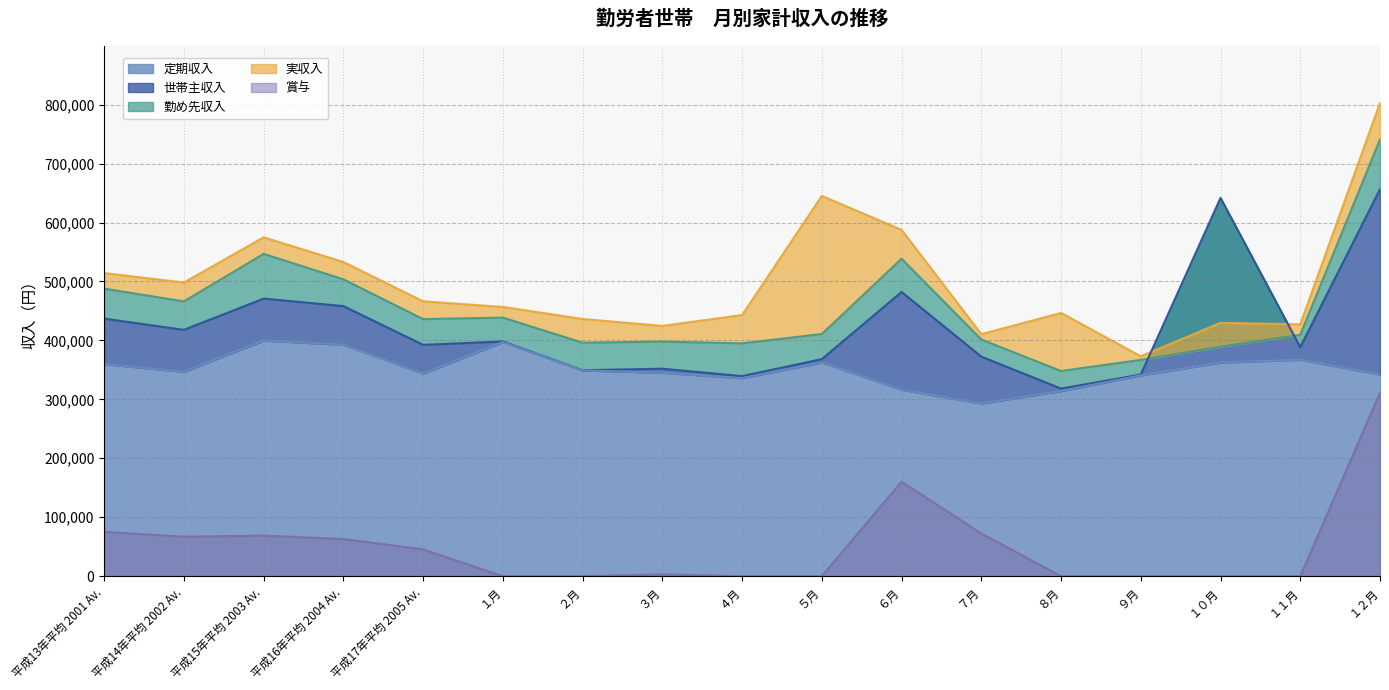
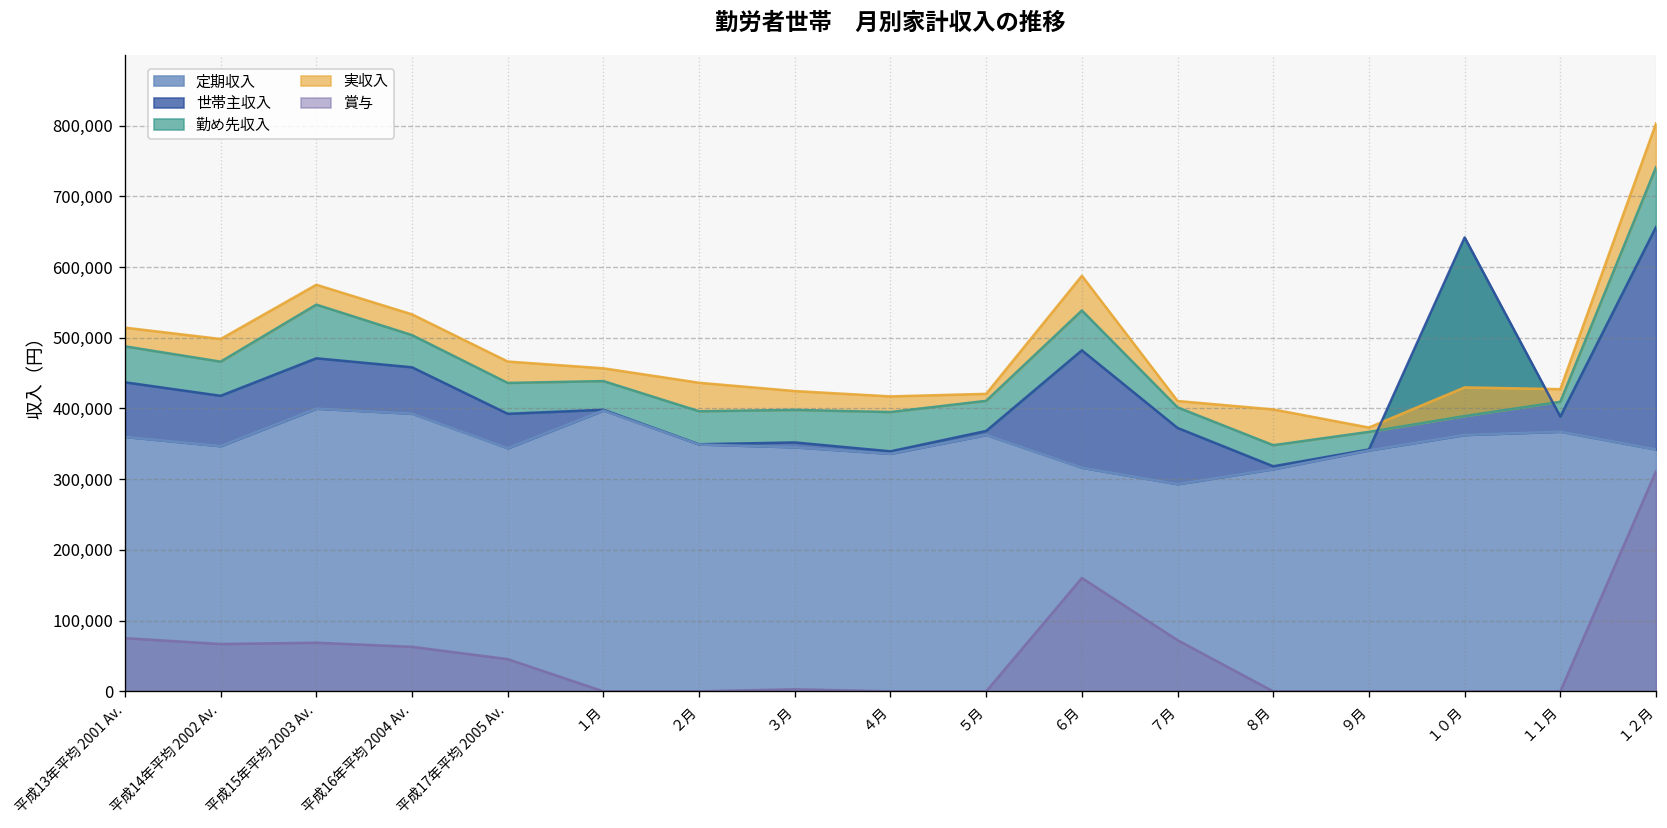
  {
    "実収入": {
      "平成13年平均 2001 Av.": "510,000",
      "平成14年平均 2002 Av.": "500,000",
      "平成15年平均 2003 Av.": "570,000",
      "平成16年平均 2004 Av.": "530,000",
      "平成17年平均 2005 Av.": "470,000",
      "１月": "460,000",
      "２月": "440,000",
      "３月": "420,000",
-     "４月": "440,000",
-     "５月": "650,000",
+     "４月": "420,000",
+     "５月": "420,000",
      "６月": "590,000",
      "７月": "410,000",
-     "８月": "450,000",
+     "８月": "400,000",
      "９月": "370,000",
      "１０月": "430,000",
      "１１月": "430,000",
      "１２月": "800,000"
    },
    "世帯主収入": {
      "平成13年平均 2001 Av.": "440,000",
      "平成14年平均 2002 Av.": "420,000",
      "平成15年平均 2003 Av.": "470,000",
      "平成16年平均 2004 Av.": "460,000",
      "平成17年平均 2005 Av.": "390,000",
      "３月": "350,000",
      "５月": "370,000",
      "６月": "480,000",
      "７月": "370,000",
      "１１月": "390,000",
      "１２月": "660,000"
    }
  }
